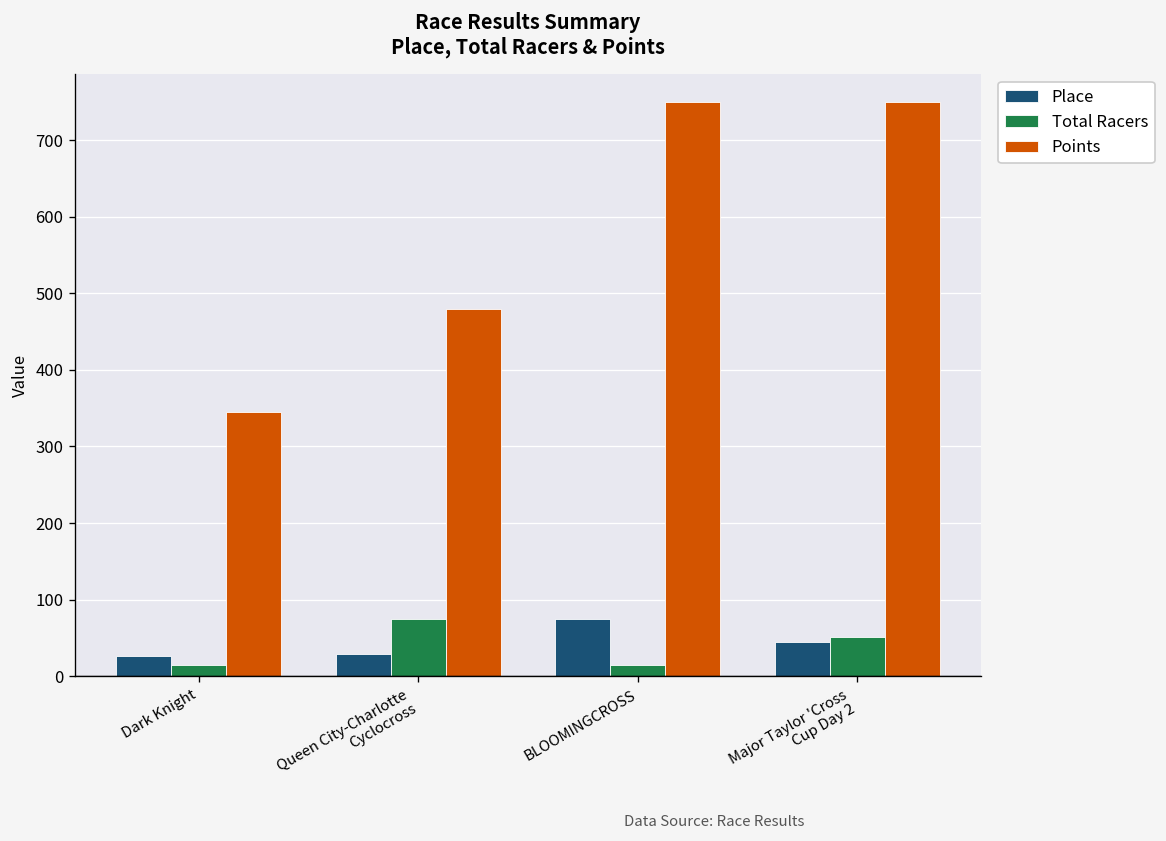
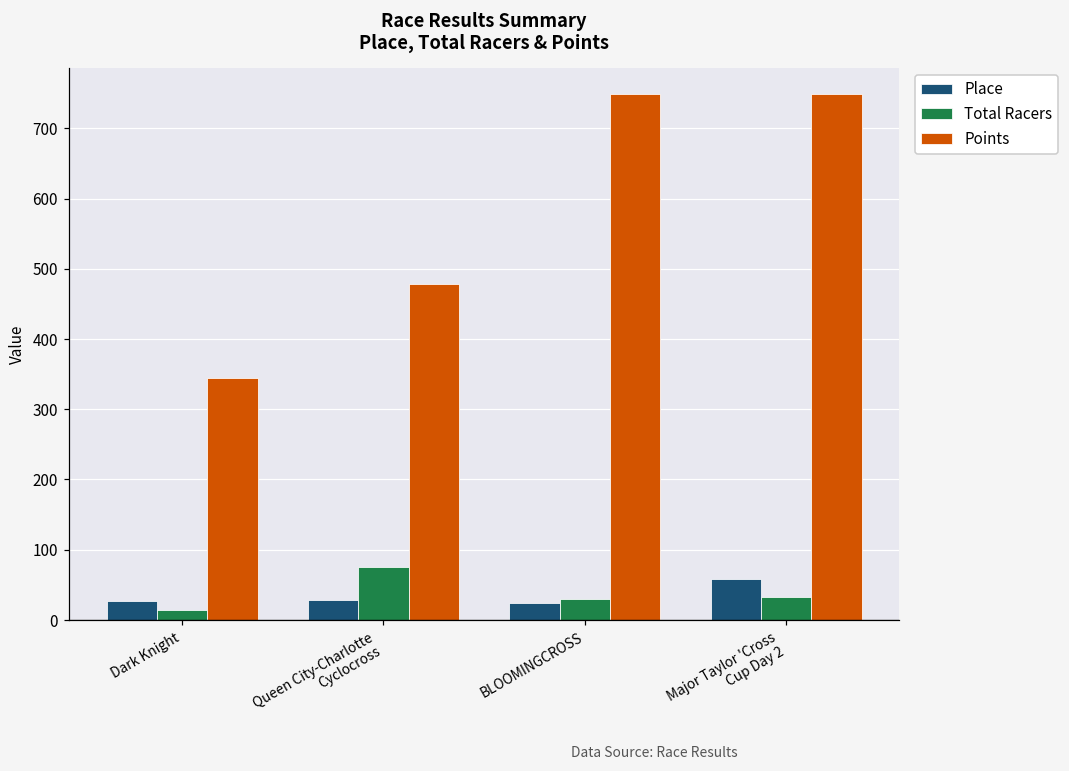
  {
    "Place": {
      "Dark Knight": 30,
      "Queen City-Charlotte Cyclocross": 30,
-     "BLOOMINGCROSS": 70,
-     "Major Taylor 'Cross Cup Day 2": 50
+     "BLOOMINGCROSS": 20,
+     "Major Taylor 'Cross Cup Day 2": 60
    },
    "Total Racers": {
      "Dark Knight": 10,
      "Queen City-Charlotte Cyclocross": 80,
-     "BLOOMINGCROSS": 20,
-     "Major Taylor 'Cross Cup Day 2": 50
+     "BLOOMINGCROSS": 30,
+     "Major Taylor 'Cross Cup Day 2": 30
    },
    "Points": {
      "Dark Knight": 340,
      "Queen City-Charlotte Cyclocross": 480,
      "BLOOMINGCROSS": 750,
      "Major Taylor 'Cross Cup Day 2": 750
    }
  }
